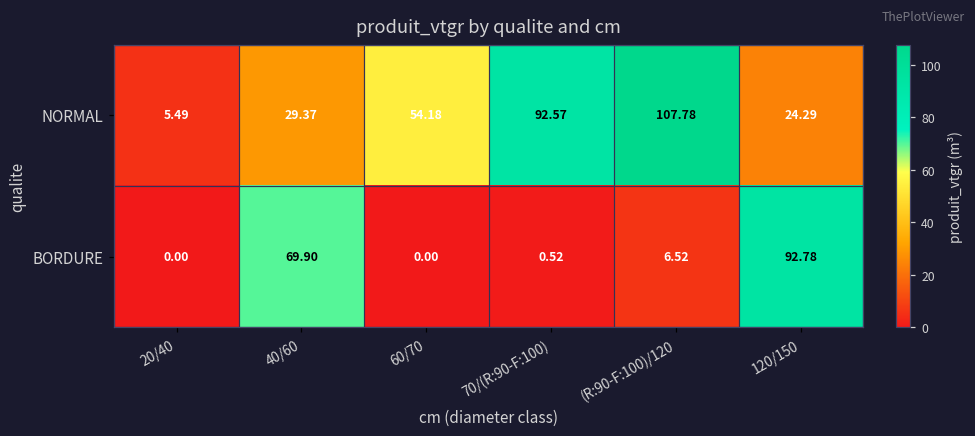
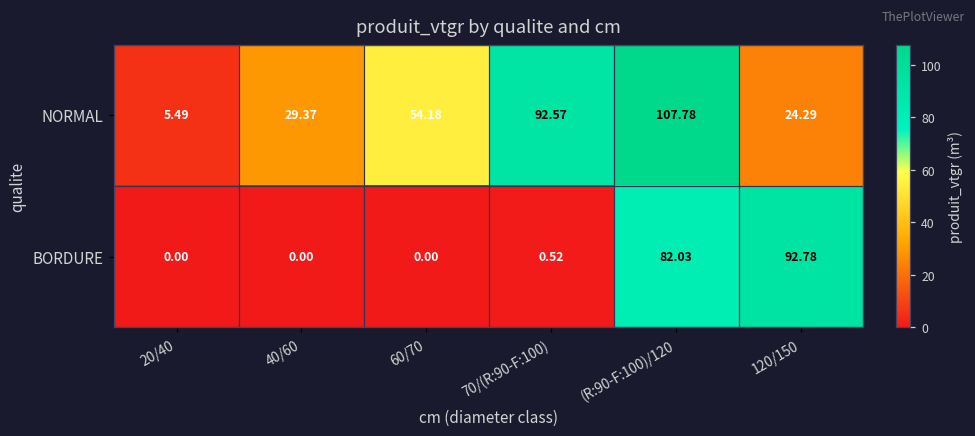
  {
    "NORMAL": {
      "20/40": 5.49,
      "40/60": 29.37,
      "60/70": 54.18,
      "70/(R:90-F:100)": 92.57,
      "(R:90-F:100)/120": 107.78,
      "120/150": 24.29
    },
    "BORDURE": {
      "20/40": 0.00,
-     "40/60": 69.90,
+     "40/60": 0.00,
      "60/70": 0.00,
      "70/(R:90-F:100)": 0.52,
-     "(R:90-F:100)/120": 6.52,
+     "(R:90-F:100)/120": 82.03,
      "120/150": 92.78
    }
  }
